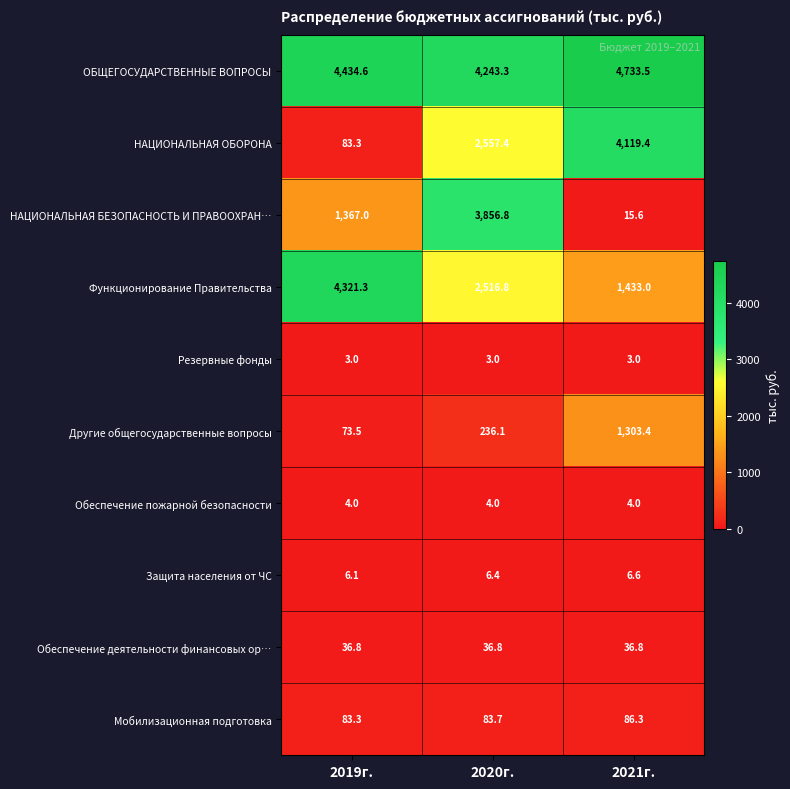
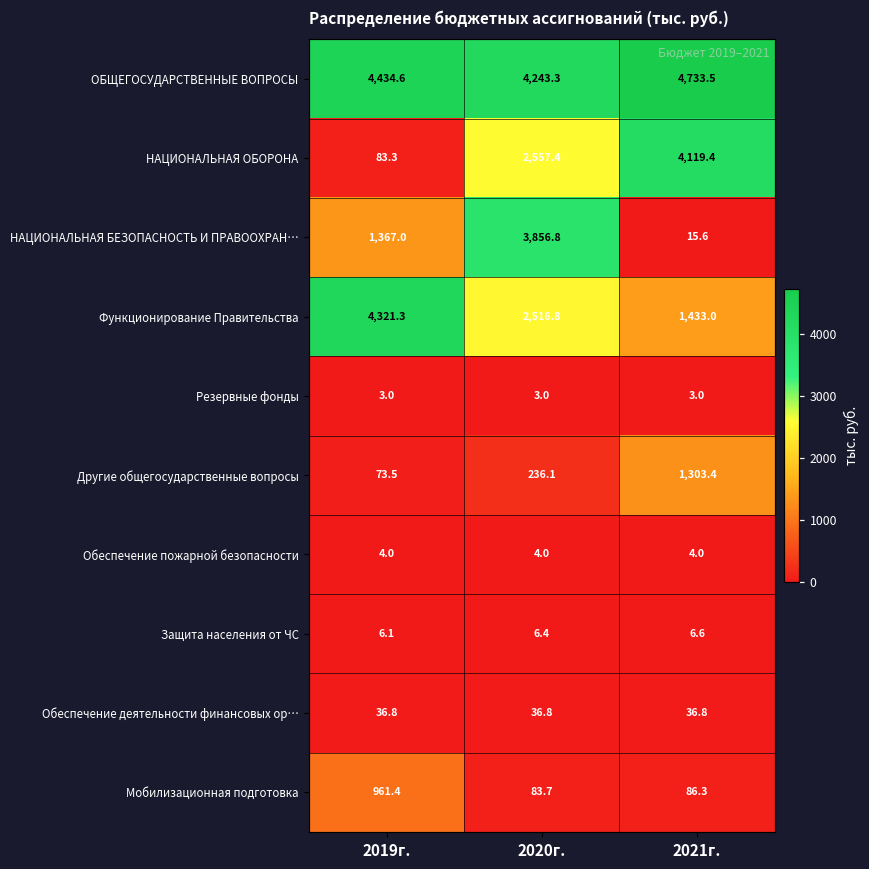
  {
    "ОБЩЕГОСУДАРСТВЕННЫЕ ВОПРОСЫ": {
      "2019г.": "4,434.6",
      "2020г.": "4,243.3"
    },
    "НАЦИОНАЛЬНАЯ ОБОРОНА": {
      "2019г.": "83.3",
      "2020г.": "2,557.4",
      "2021г.": "4,119.4"
    },
    "НАЦИОНАЛЬНАЯ БЕЗОПАСНОСТЬ И ПРАВООХРАН…": {
      "2019г.": "1,367.0",
      "2020г.": "3,856.8",
      "2021г.": "15.6"
    },
    "Функционирование Правительства": {
      "2019г.": "4,321.3",
      "2020г.": "2,516.8",
      "2021г.": "1,433.0"
    },
    "Резервные фонды": {
      "2019г.": "3.0",
      "2020г.": "3.0",
      "2021г.": "3.0"
    },
    "Другие общегосударственные вопросы": {
      "2019г.": "73.5",
      "2020г.": "236.1",
      "2021г.": "1,303.4"
    },
    "Обеспечение пожарной безопасности": {
      "2019г.": "4.0",
      "2020г.": "4.0",
      "2021г.": "4.0"
    },
    "Защита населения от ЧС": {
      "2019г.": "6.1",
      "2020г.": "6.4",
      "2021г.": "6.6"
    },
    "Обеспечение деятельности финансовых ор…": {
      "2019г.": "36.8",
      "2020г.": "36.8",
      "2021г.": "36.8"
    },
    "Мобилизационная подготовка": {
-     "2019г.": "83.3",
+     "2019г.": "961.4",
      "2020г.": "83.7",
      "2021г.": "86.3"
    }
  }
